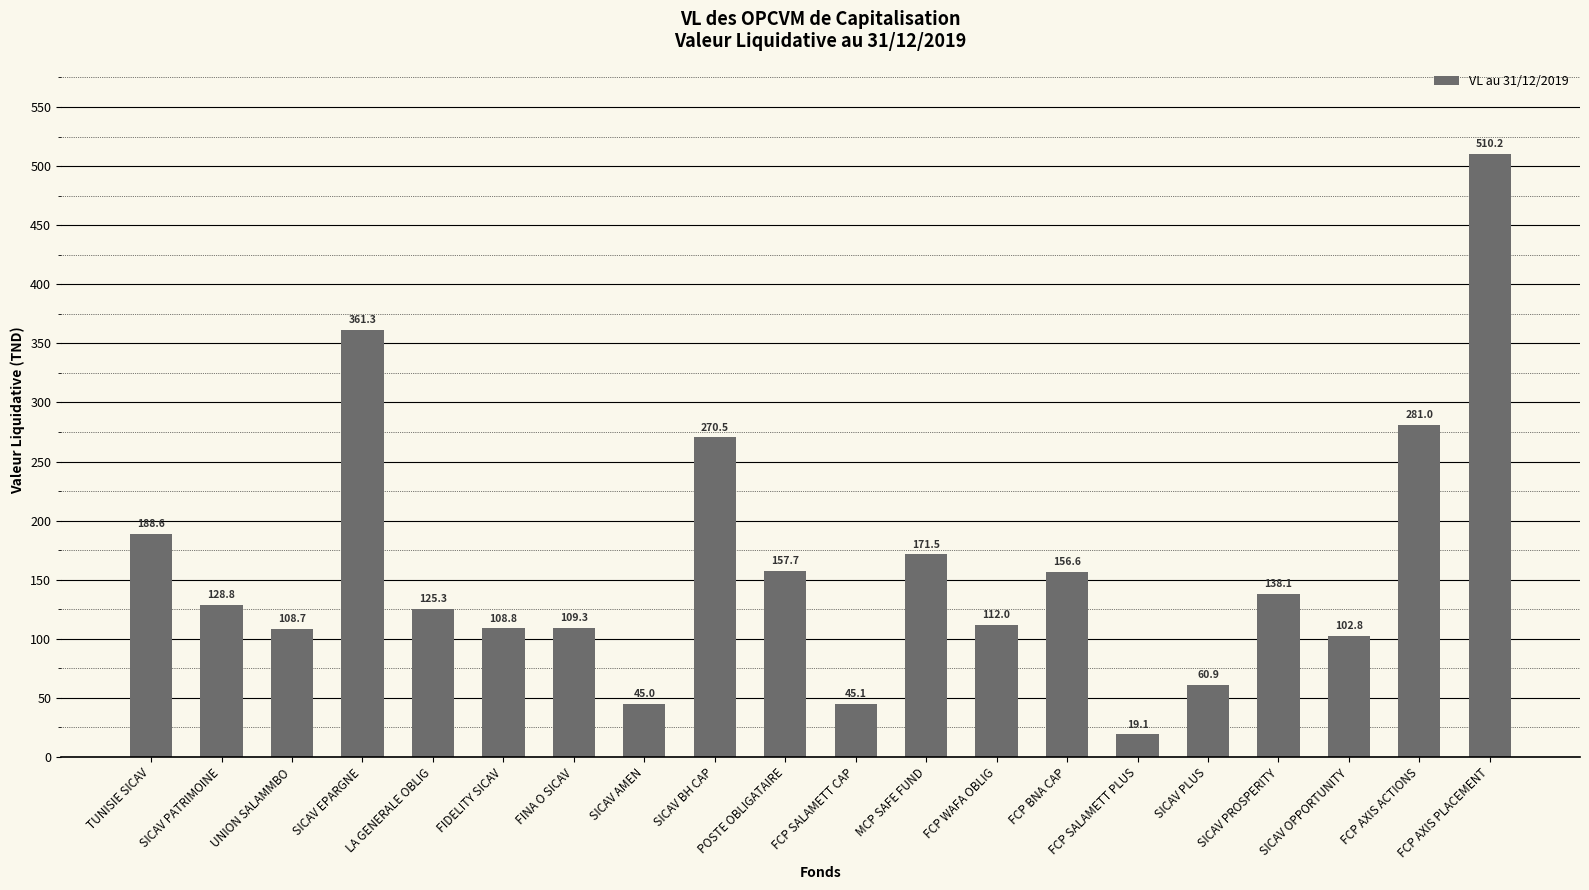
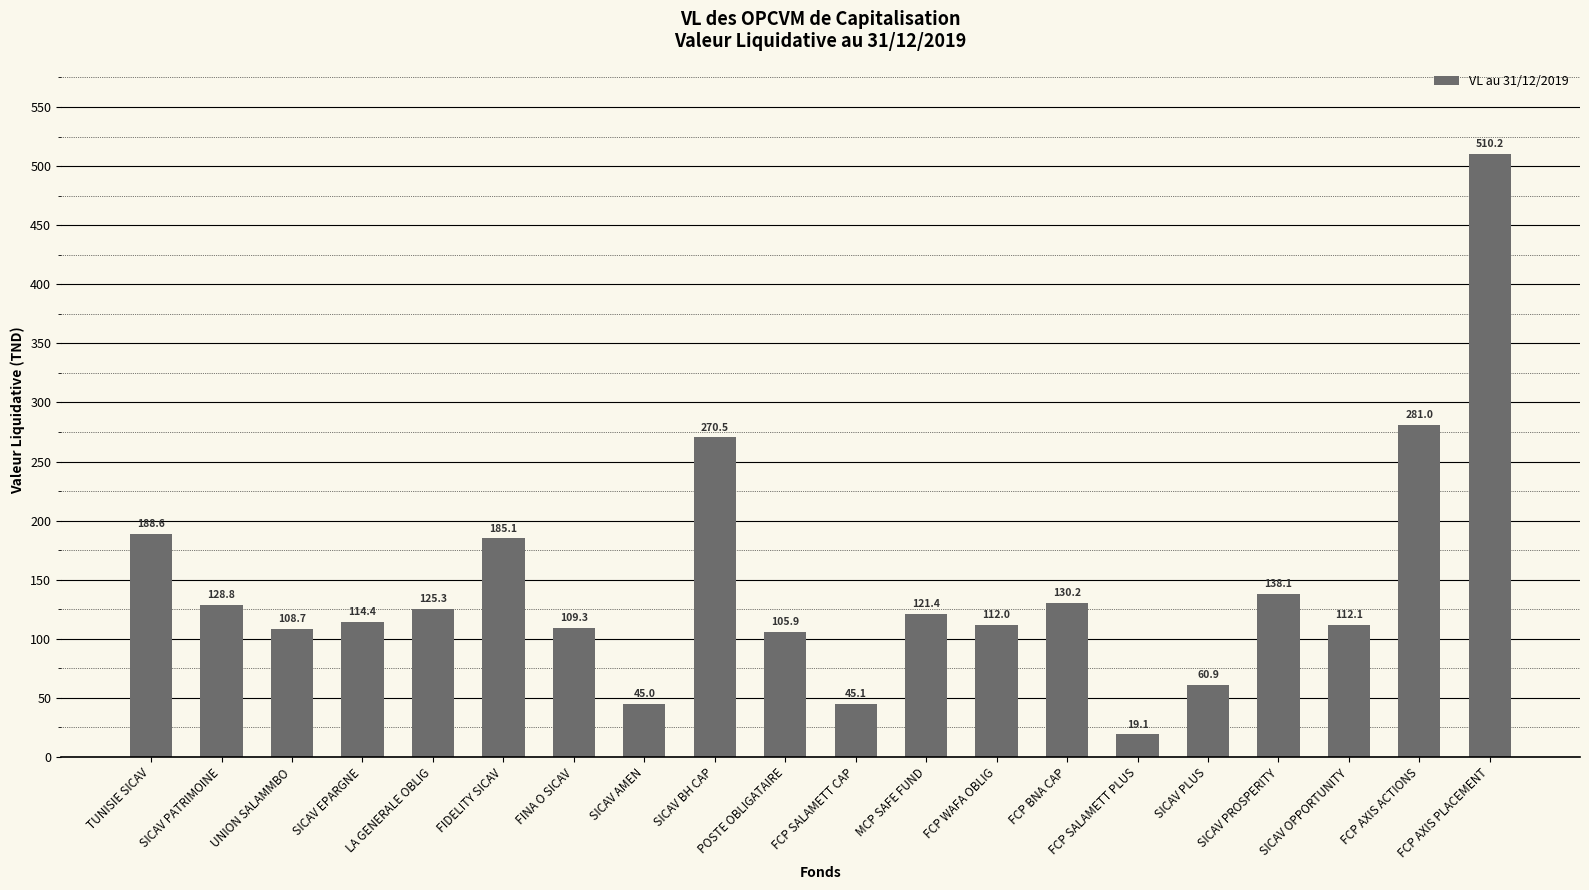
  {
    "TUNISIE SICAV": 188.6,
    "SICAV PATRIMOINE": 128.8,
    "UNION SALAMMBO": 108.7,
-   "SICAV EPARGNE": 361.3,
+   "SICAV EPARGNE": 114.4,
    "LA GENERALE OBLIG": 125.3,
-   "FIDELITY SICAV": 108.8,
+   "FIDELITY SICAV": 185.1,
    "FINA O SICAV": 109.3,
    "SICAV AMEN": 45.0,
    "SICAV BH CAP": 270.5,
-   "POSTE OBLIGATAIRE": 157.7,
+   "POSTE OBLIGATAIRE": 105.9,
    "FCP SALAMETT CAP": 45.1,
-   "MCP SAFE FUND": 171.5,
+   "MCP SAFE FUND": 121.4,
    "FCP WAFA OBLIG": 112.0,
-   "FCP BNA CAP": 156.6,
+   "FCP BNA CAP": 130.2,
    "FCP SALAMETT PLUS": 19.1,
    "SICAV PLUS": 60.9,
    "SICAV PROSPERITY": 138.1,
-   "SICAV OPPORTUNITY": 102.8,
+   "SICAV OPPORTUNITY": 112.1,
    "FCP AXIS ACTIONS": 281.0,
    "FCP AXIS PLACEMENT": 510.2
  }
